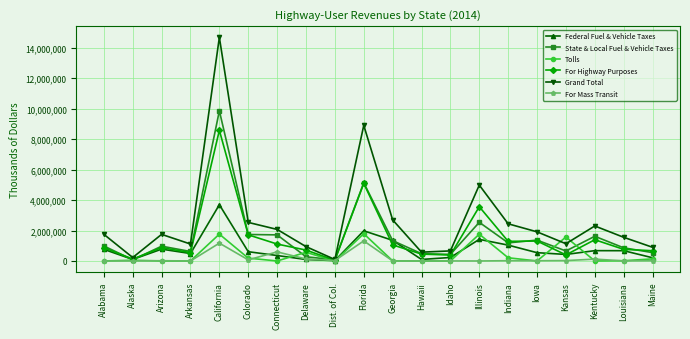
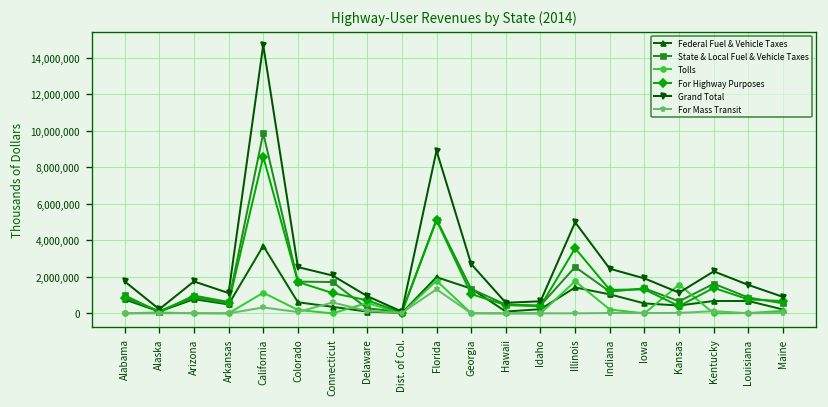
  {
    "Tolls": {
-     "California": "1,800,000",
+     "California": "1,100,000",
      "Connecticut": "0",
      "Florida": "1,800,000",
      "Illinois": "1,800,000",
      "Indiana": "200,000",
      "Kansas": "1,600,000"
    },
    "For Mass Transit": {
-     "California": "1,200,000",
+     "California": "300,000",
      "Connecticut": "600,000",
      "Florida": "1,300,000",
      "Illinois": "0",
      "Indiana": "0",
      "Kansas": "0"
    }
  }
